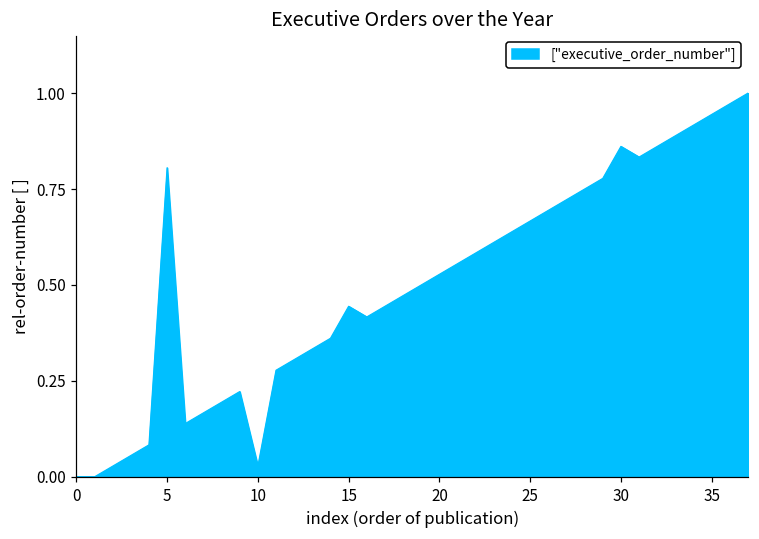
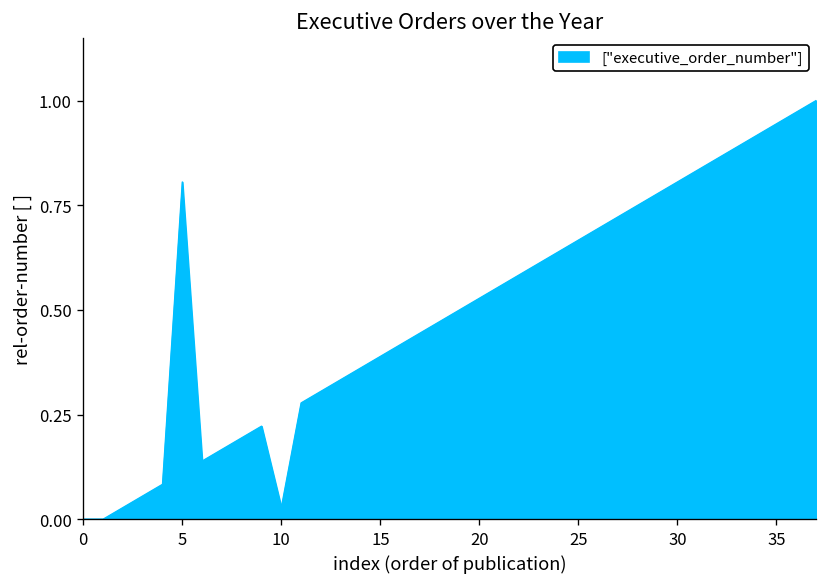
  {
    "0": 0.00,
    "5": 0.81,
    "10": 0.03,
-   "15": 0.44,
+   "15": 0.39,
    "20": 0.53,
    "25": 0.67,
-   "30": 0.86,
+   "30": 0.81,
    "35": 0.94
  }
